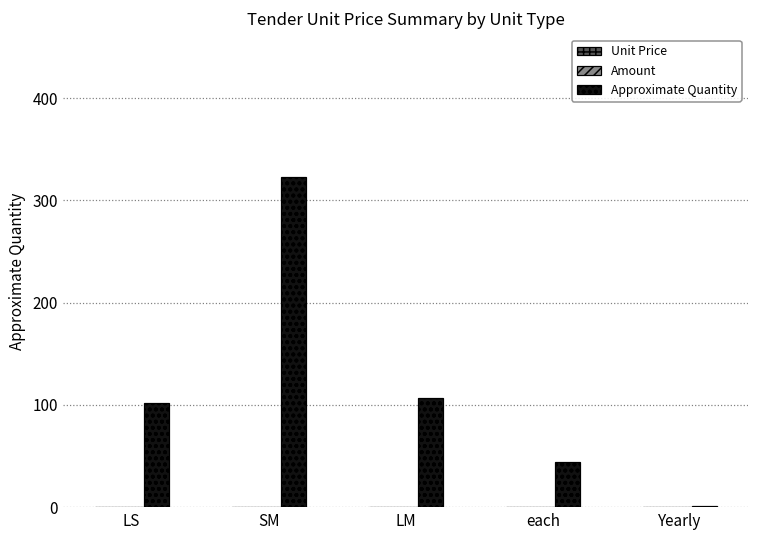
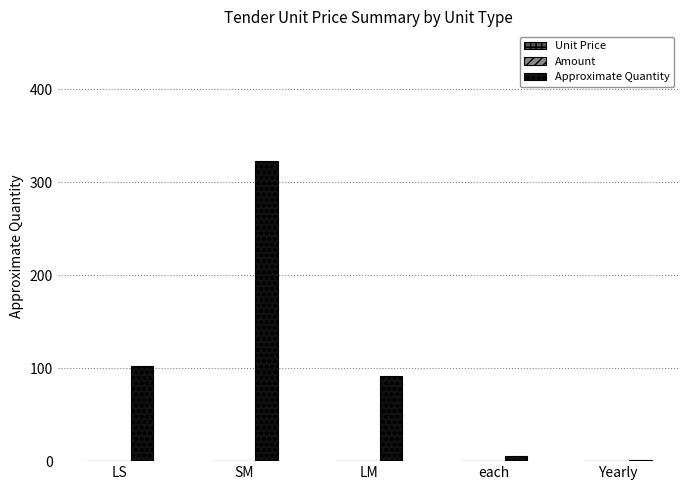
  {
    "Unit Price": {
      "LS": 0,
      "SM": 0,
      "LM": 0,
      "each": 0,
      "Yearly": 0
    },
    "Amount": {
      "LS": 0,
      "SM": 0,
      "LM": 0,
      "each": 0,
      "Yearly": 0
    },
    "Approximate Quantity": {
      "LS": 100,
      "SM": 320,
-     "LM": 110,
-     "each": 40
+     "LM": 90,
+     "each": 10
    }
  }
